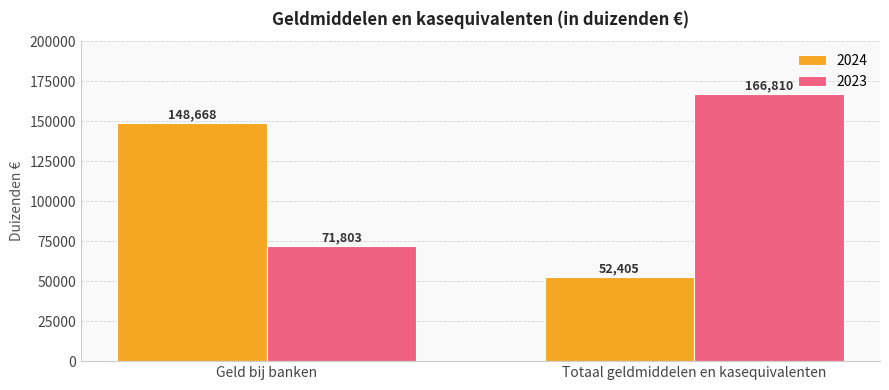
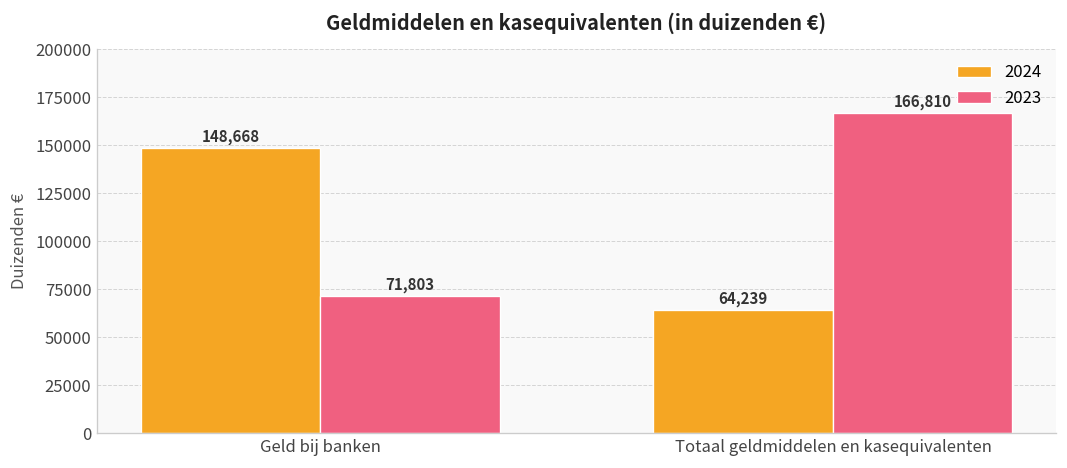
  {
    "2024": {
      "Geld bij banken": "148,668",
-     "Totaal geldmiddelen en kasequivalenten": "52,405"
+     "Totaal geldmiddelen en kasequivalenten": "64,239"
    },
    "2023": {
      "Geld bij banken": "71,803",
      "Totaal geldmiddelen en kasequivalenten": "166,810"
    }
  }
